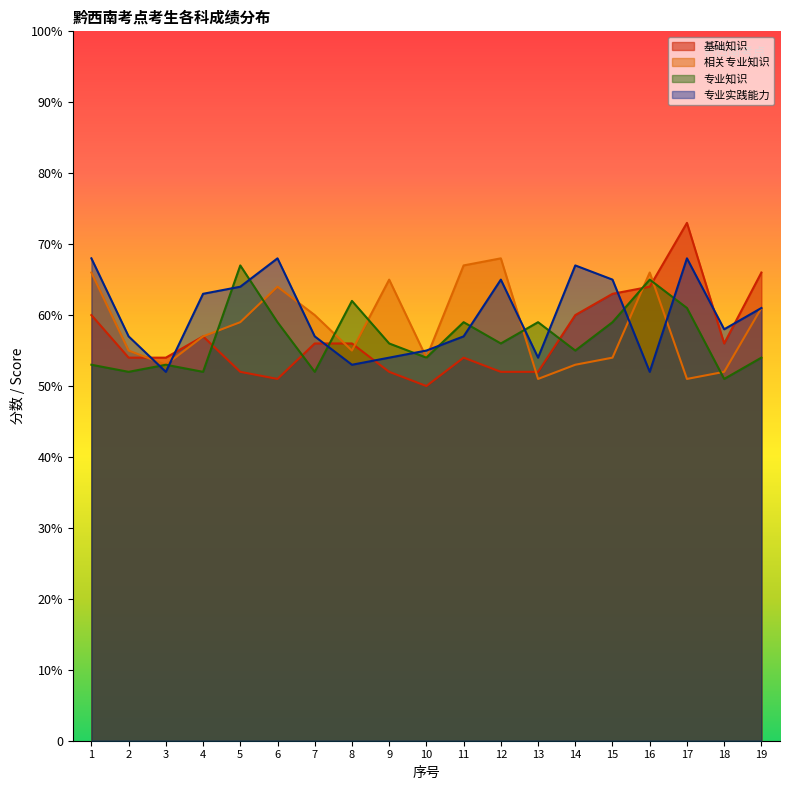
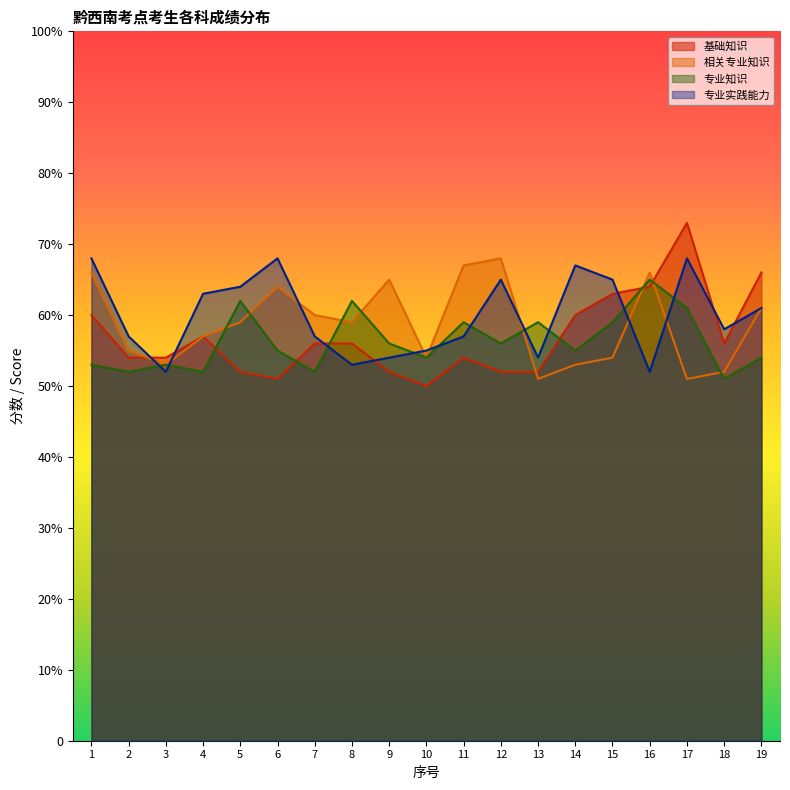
  {
    "基础知识": {
      "1": "60%",
      "2": "54%",
      "3": "54%",
      "5": "52%",
      "6": "51%",
      "7": "56%",
      "8": "56%",
      "9": "52%",
      "10": "50%",
      "11": "54%",
      "12": "52%",
      "13": "52%",
      "14": "60%",
      "15": "63%",
      "16": "64%",
      "17": "73%",
      "18": "56%",
      "19": "66%"
    },
    "相关专业知识": {
      "1": "66%",
      "2": "55%",
      "5": "59%",
      "6": "64%",
      "7": "60%",
-     "8": "55%",
+     "8": "59%",
      "9": "65%",
      "11": "67%",
      "12": "68%",
      "13": "51%",
      "14": "53%",
      "15": "54%",
      "16": "66%",
      "17": "51%",
      "18": "52%"
    },
    "专业知识": {
      "1": "53%",
      "2": "52%",
      "4": "52%",
-     "5": "67%",
-     "6": "59%",
+     "5": "62%",
+     "6": "55%",
      "7": "52%",
      "8": "62%",
      "9": "56%",
      "11": "59%",
      "12": "56%",
      "13": "59%",
      "14": "55%",
      "15": "59%",
      "16": "65%",
      "17": "61%",
      "18": "51%",
      "19": "54%"
    },
    "专业实践能力": {
      "1": "68%",
      "2": "57%",
      "3": "52%",
      "4": "63%",
      "5": "64%",
      "6": "68%",
      "7": "57%",
      "8": "53%",
      "9": "54%",
      "10": "55%",
      "11": "57%",
      "12": "65%",
      "13": "54%",
      "14": "67%",
      "15": "65%",
      "16": "52%",
      "17": "68%",
      "18": "58%"
    }
  }
